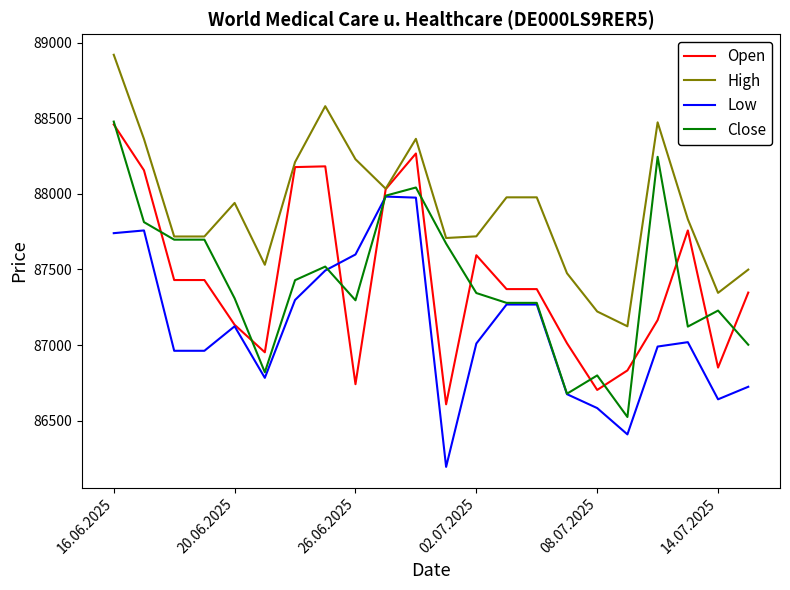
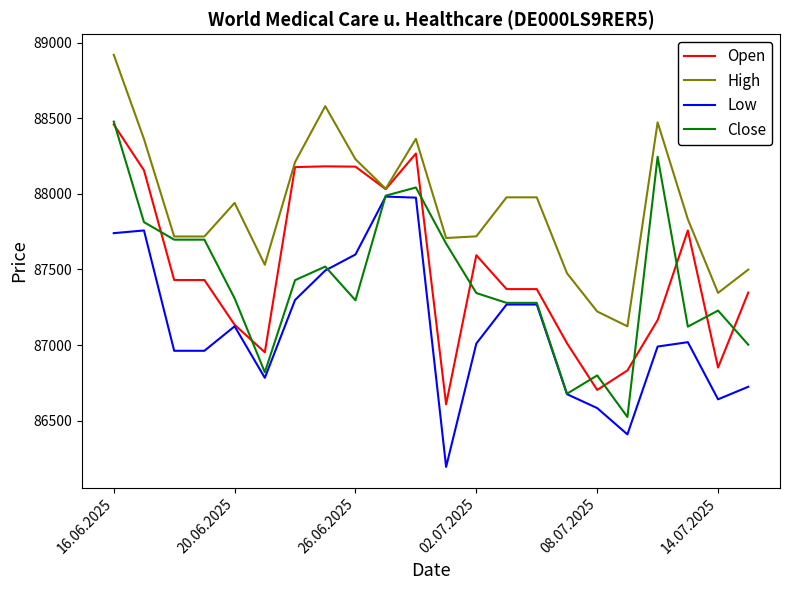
  {
    "Open": {
      "16.06.2025": 88460,
-     "26.06.2025": 86740,
+     "26.06.2025": 88180,
      "02.07.2025": 87590,
      "08.07.2025": 86700,
      "14.07.2025": 86850
    },
    "High": {
      "16.06.2025": 88920,
      "20.06.2025": 87940,
      "26.06.2025": 88230,
      "02.07.2025": 87720,
      "08.07.2025": 87220,
      "14.07.2025": 87350
    },
    "Low": {
      "16.06.2025": 87740,
      "26.06.2025": 87600,
      "02.07.2025": 87010,
      "08.07.2025": 86580,
      "14.07.2025": 86640
    },
    "Close": {
      "16.06.2025": 88480,
      "20.06.2025": 87310,
      "26.06.2025": 87300,
      "02.07.2025": 87340,
      "08.07.2025": 86800,
      "14.07.2025": 87230
    }
  }
